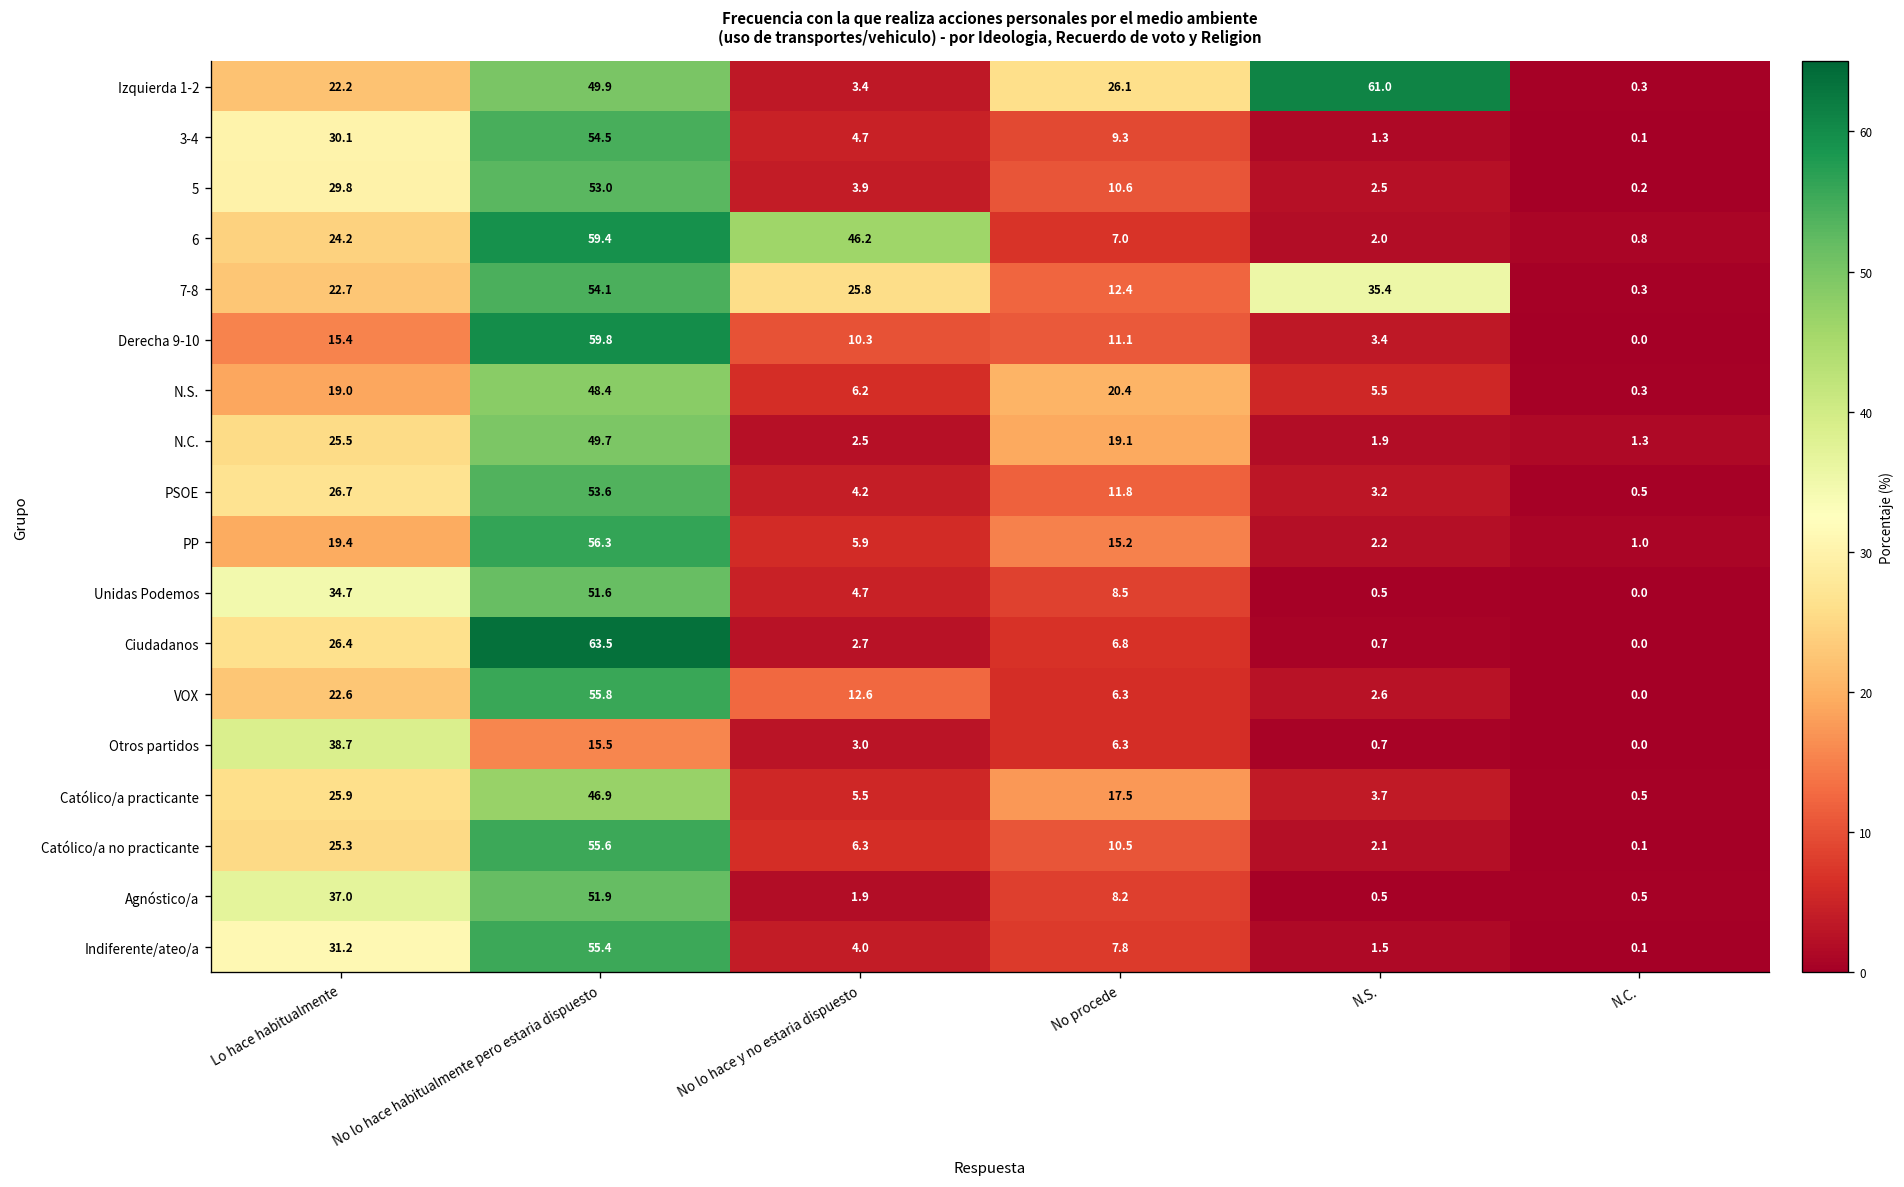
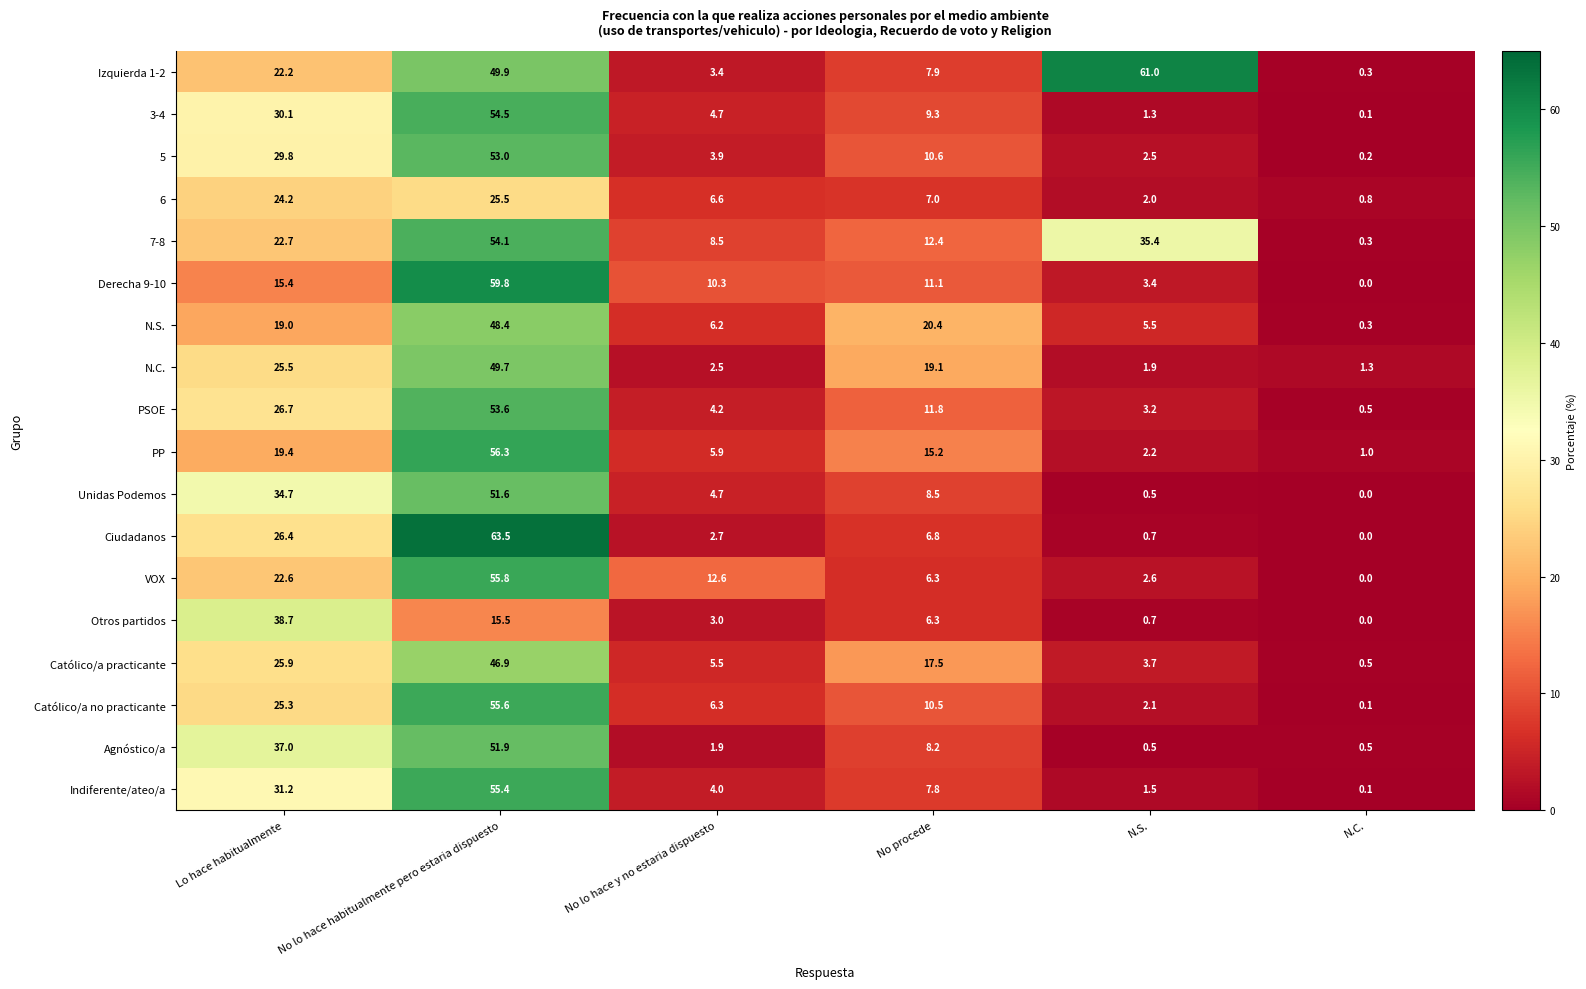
  {
    "Izquierda 1-2": {
      "Lo hace habitualmente": 22.2,
      "No lo hace habitualmente pero estaria dispuesto": 49.9,
      "No lo hace y no estaria dispuesto": 3.4,
-     "No procede": 26.1,
+     "No procede": 7.9,
      "N.S.": 61.0,
      "N.C.": 0.3
    },
    "3-4": {
      "Lo hace habitualmente": 30.1,
      "No lo hace habitualmente pero estaria dispuesto": 54.5,
      "No lo hace y no estaria dispuesto": 4.7,
      "No procede": 9.3,
      "N.S.": 1.3,
      "N.C.": 0.1
    },
    "5": {
      "Lo hace habitualmente": 29.8,
      "No lo hace habitualmente pero estaria dispuesto": 53.0,
      "No lo hace y no estaria dispuesto": 3.9,
      "No procede": 10.6,
      "N.S.": 2.5,
      "N.C.": 0.2
    },
    "6": {
      "Lo hace habitualmente": 24.2,
-     "No lo hace habitualmente pero estaria dispuesto": 59.4,
-     "No lo hace y no estaria dispuesto": 46.2,
+     "No lo hace habitualmente pero estaria dispuesto": 25.5,
+     "No lo hace y no estaria dispuesto": 6.6,
      "No procede": 7.0,
      "N.S.": 2.0,
      "N.C.": 0.8
    },
    "7-8": {
      "Lo hace habitualmente": 22.7,
      "No lo hace habitualmente pero estaria dispuesto": 54.1,
-     "No lo hace y no estaria dispuesto": 25.8,
+     "No lo hace y no estaria dispuesto": 8.5,
      "No procede": 12.4,
      "N.S.": 35.4,
      "N.C.": 0.3
    },
    "Derecha 9-10": {
      "Lo hace habitualmente": 15.4,
      "No lo hace habitualmente pero estaria dispuesto": 59.8,
      "No lo hace y no estaria dispuesto": 10.3,
      "No procede": 11.1,
      "N.S.": 3.4,
      "N.C.": 0.0
    },
    "N.S.": {
      "Lo hace habitualmente": 19.0,
      "No lo hace habitualmente pero estaria dispuesto": 48.4,
      "No lo hace y no estaria dispuesto": 6.2,
      "No procede": 20.4,
      "N.S.": 5.5,
      "N.C.": 0.3
    },
    "N.C.": {
      "Lo hace habitualmente": 25.5,
      "No lo hace habitualmente pero estaria dispuesto": 49.7,
      "No lo hace y no estaria dispuesto": 2.5,
      "No procede": 19.1,
      "N.S.": 1.9,
      "N.C.": 1.3
    },
    "PSOE": {
      "Lo hace habitualmente": 26.7,
      "No lo hace habitualmente pero estaria dispuesto": 53.6,
      "No lo hace y no estaria dispuesto": 4.2,
      "No procede": 11.8,
      "N.S.": 3.2,
      "N.C.": 0.5
    },
    "PP": {
      "Lo hace habitualmente": 19.4,
      "No lo hace habitualmente pero estaria dispuesto": 56.3,
      "No lo hace y no estaria dispuesto": 5.9,
      "No procede": 15.2,
      "N.S.": 2.2,
      "N.C.": 1.0
    },
    "Unidas Podemos": {
      "Lo hace habitualmente": 34.7,
      "No lo hace habitualmente pero estaria dispuesto": 51.6,
      "No lo hace y no estaria dispuesto": 4.7,
      "No procede": 8.5,
      "N.S.": 0.5,
      "N.C.": 0.0
    },
    "Ciudadanos": {
      "Lo hace habitualmente": 26.4,
      "No lo hace habitualmente pero estaria dispuesto": 63.5,
      "No lo hace y no estaria dispuesto": 2.7,
      "No procede": 6.8,
      "N.S.": 0.7,
      "N.C.": 0.0
    },
    "VOX": {
      "Lo hace habitualmente": 22.6,
      "No lo hace habitualmente pero estaria dispuesto": 55.8,
      "No lo hace y no estaria dispuesto": 12.6,
      "No procede": 6.3,
      "N.S.": 2.6,
      "N.C.": 0.0
    },
    "Otros partidos": {
      "Lo hace habitualmente": 38.7,
      "No lo hace habitualmente pero estaria dispuesto": 15.5,
      "No lo hace y no estaria dispuesto": 3.0,
      "No procede": 6.3,
      "N.S.": 0.7,
      "N.C.": 0.0
    },
    "Católico/a practicante": {
      "Lo hace habitualmente": 25.9,
      "No lo hace habitualmente pero estaria dispuesto": 46.9,
      "No lo hace y no estaria dispuesto": 5.5,
      "No procede": 17.5,
      "N.S.": 3.7,
      "N.C.": 0.5
    },
    "Católico/a no practicante": {
      "Lo hace habitualmente": 25.3,
      "No lo hace habitualmente pero estaria dispuesto": 55.6,
      "No lo hace y no estaria dispuesto": 6.3,
      "No procede": 10.5,
      "N.S.": 2.1,
      "N.C.": 0.1
    },
    "Agnóstico/a": {
      "Lo hace habitualmente": 37.0,
      "No lo hace habitualmente pero estaria dispuesto": 51.9,
      "No lo hace y no estaria dispuesto": 1.9,
      "No procede": 8.2,
      "N.S.": 0.5,
      "N.C.": 0.5
    },
    "Indiferente/ateo/a": {
      "Lo hace habitualmente": 31.2,
      "No lo hace habitualmente pero estaria dispuesto": 55.4,
      "No lo hace y no estaria dispuesto": 4.0,
      "No procede": 7.8,
      "N.S.": 1.5,
      "N.C.": 0.1
    }
  }
